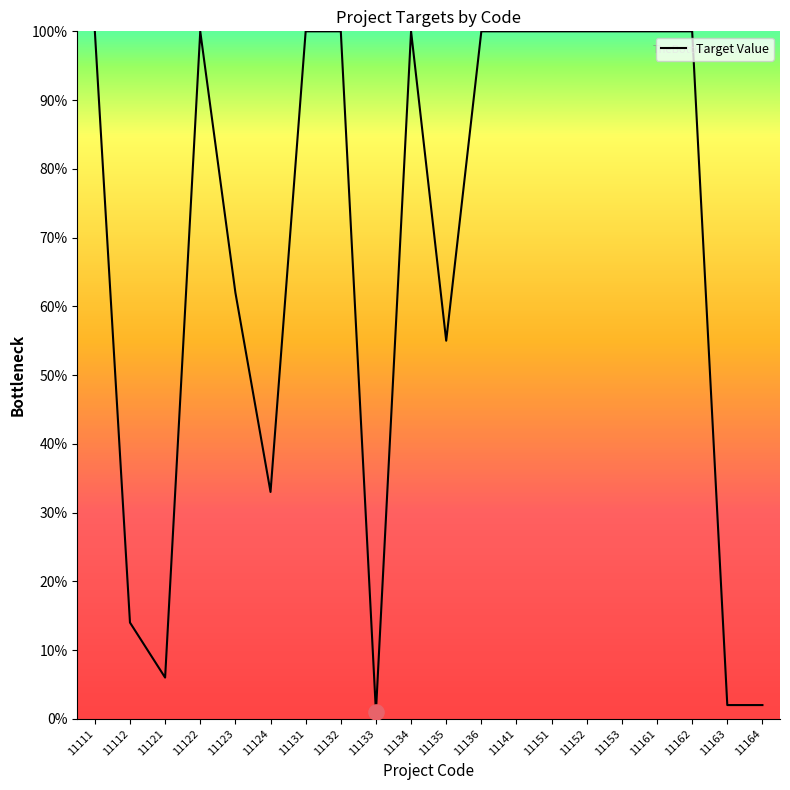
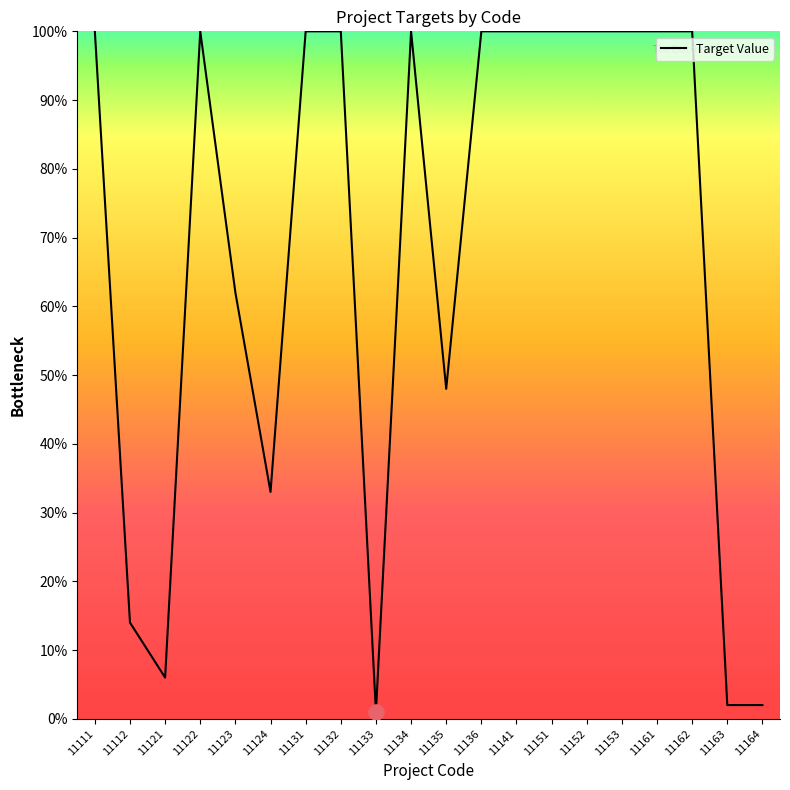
  {
    "Target Value": {
      "11111": "100%",
      "11112": "14%",
      "11121": "6%",
      "11122": "100%",
      "11123": "62%",
      "11124": "33%",
      "11131": "100%",
      "11132": "100%",
      "11134": "100%",
-     "11135": "55%",
+     "11135": "48%",
      "11136": "100%",
      "11141": "100%",
      "11151": "100%",
      "11152": "100%",
      "11153": "100%",
      "11161": "100%",
      "11162": "100%",
      "11163": "2%",
      "11164": "2%"
    }
  }
